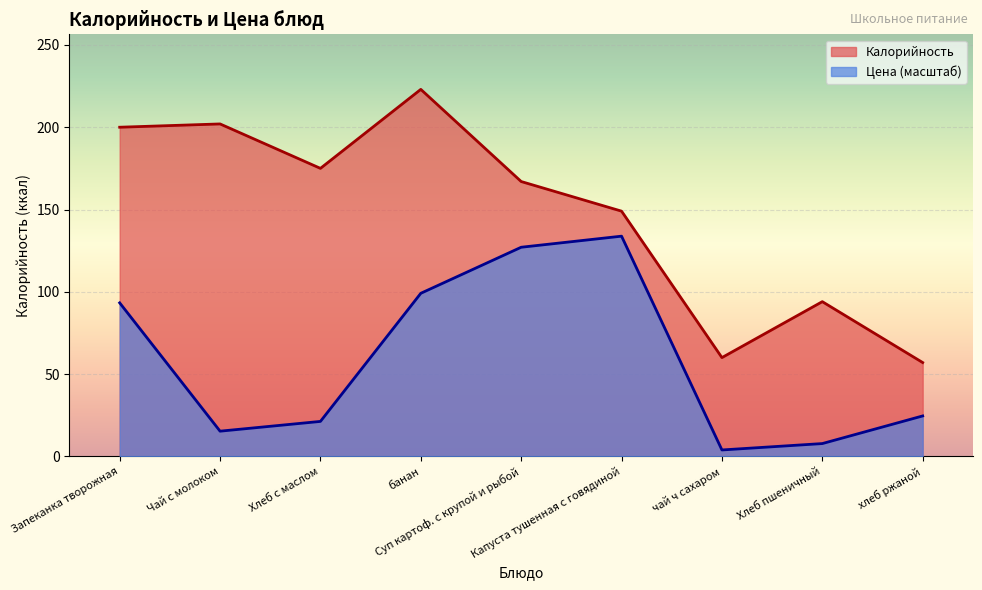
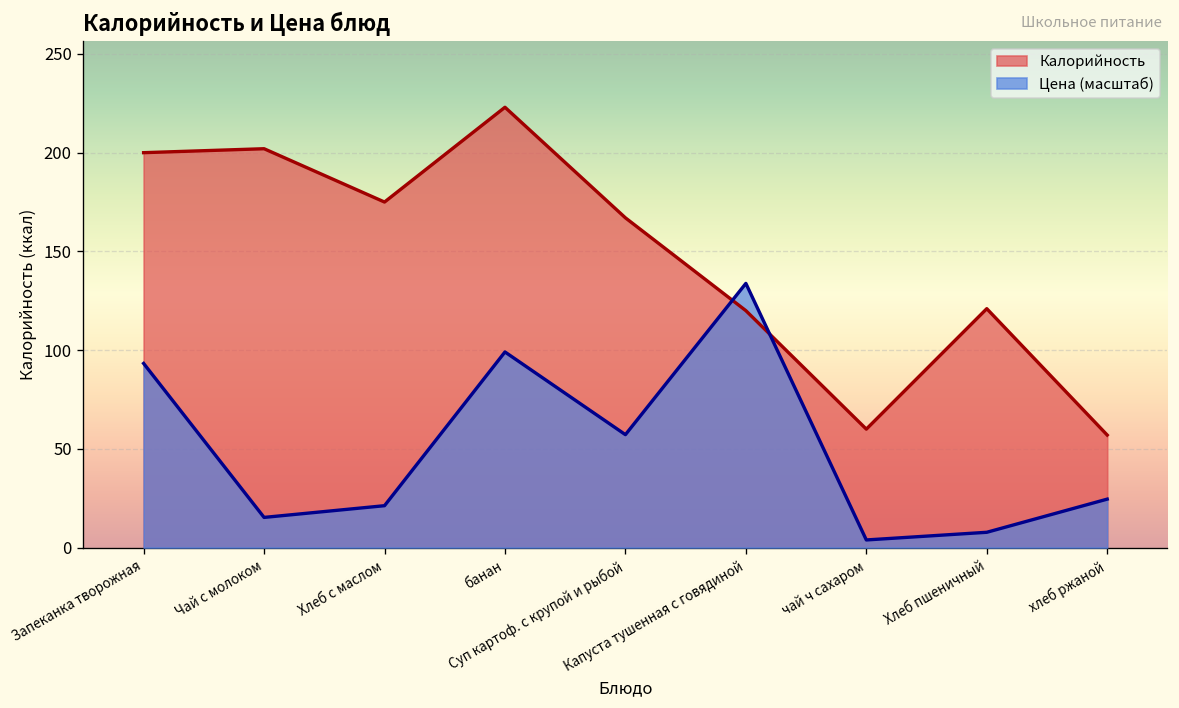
  {
    "Калорийность": {
      "Запеканка творожная": 200,
      "Чай с молоком": 202,
      "Хлеб с маслом": 175,
      "банан": 223,
      "Суп картоф. с крупой и рыбой": 167,
-     "Капуста тушенная с говядиной": 149,
+     "Капуста тушенная с говядиной": 120,
      "чай ч сахаром": 60,
-     "Хлеб пшеничный": 94,
+     "Хлеб пшеничный": 121,
      "хлеб ржаной": 57
    },
    "Цена (масштаб)": {
      "Запеканка творожная": 93,
      "Чай с молоком": 15,
      "Хлеб с маслом": 21,
      "банан": 99,
-     "Суп картоф. с крупой и рыбой": 127,
+     "Суп картоф. с крупой и рыбой": 57,
      "Капуста тушенная с говядиной": 134,
      "чай ч сахаром": 4,
      "Хлеб пшеничный": 8,
      "хлеб ржаной": 25
    }
  }
